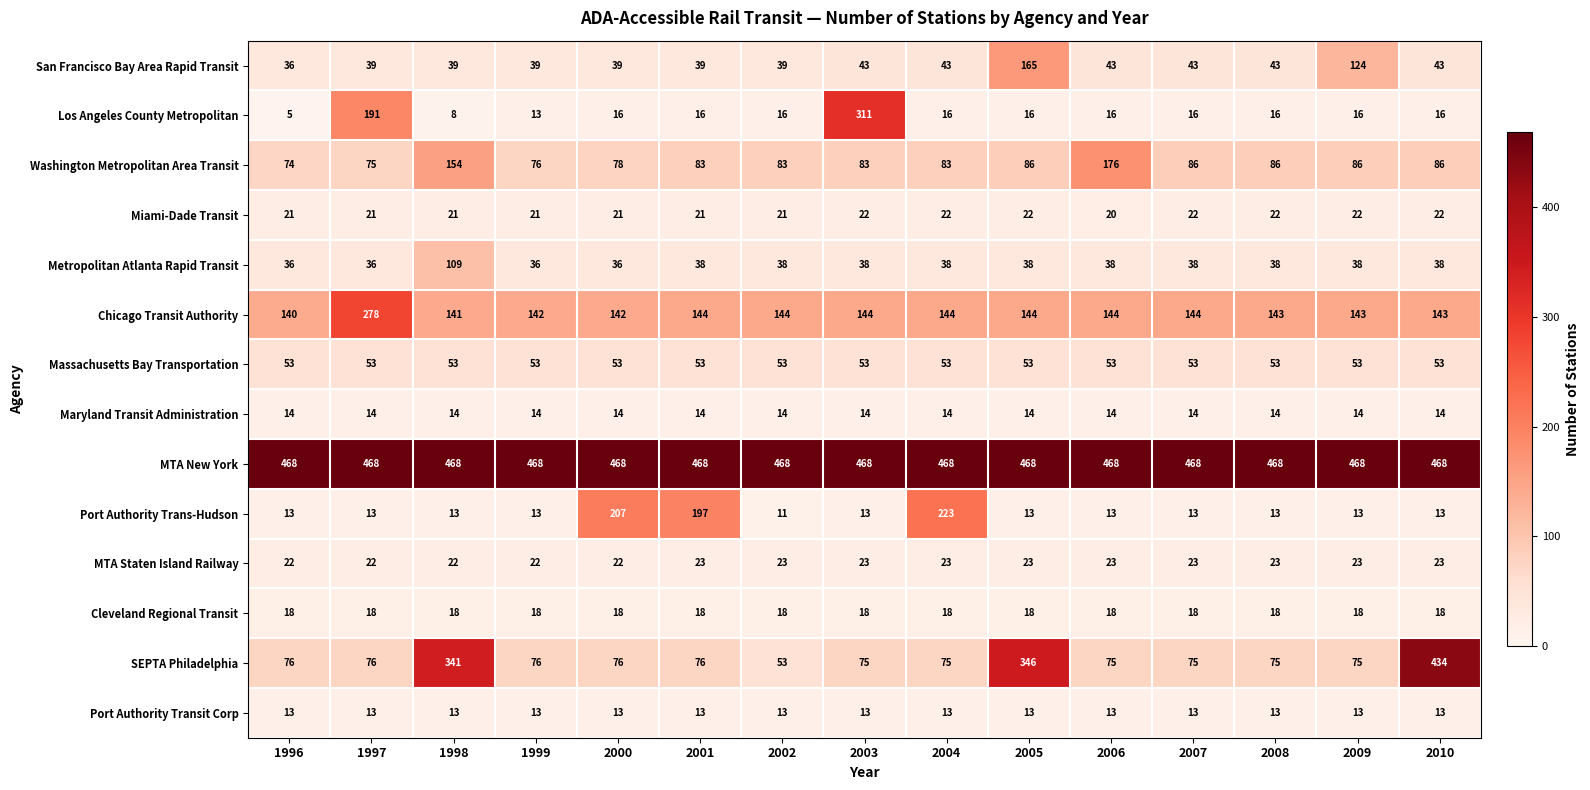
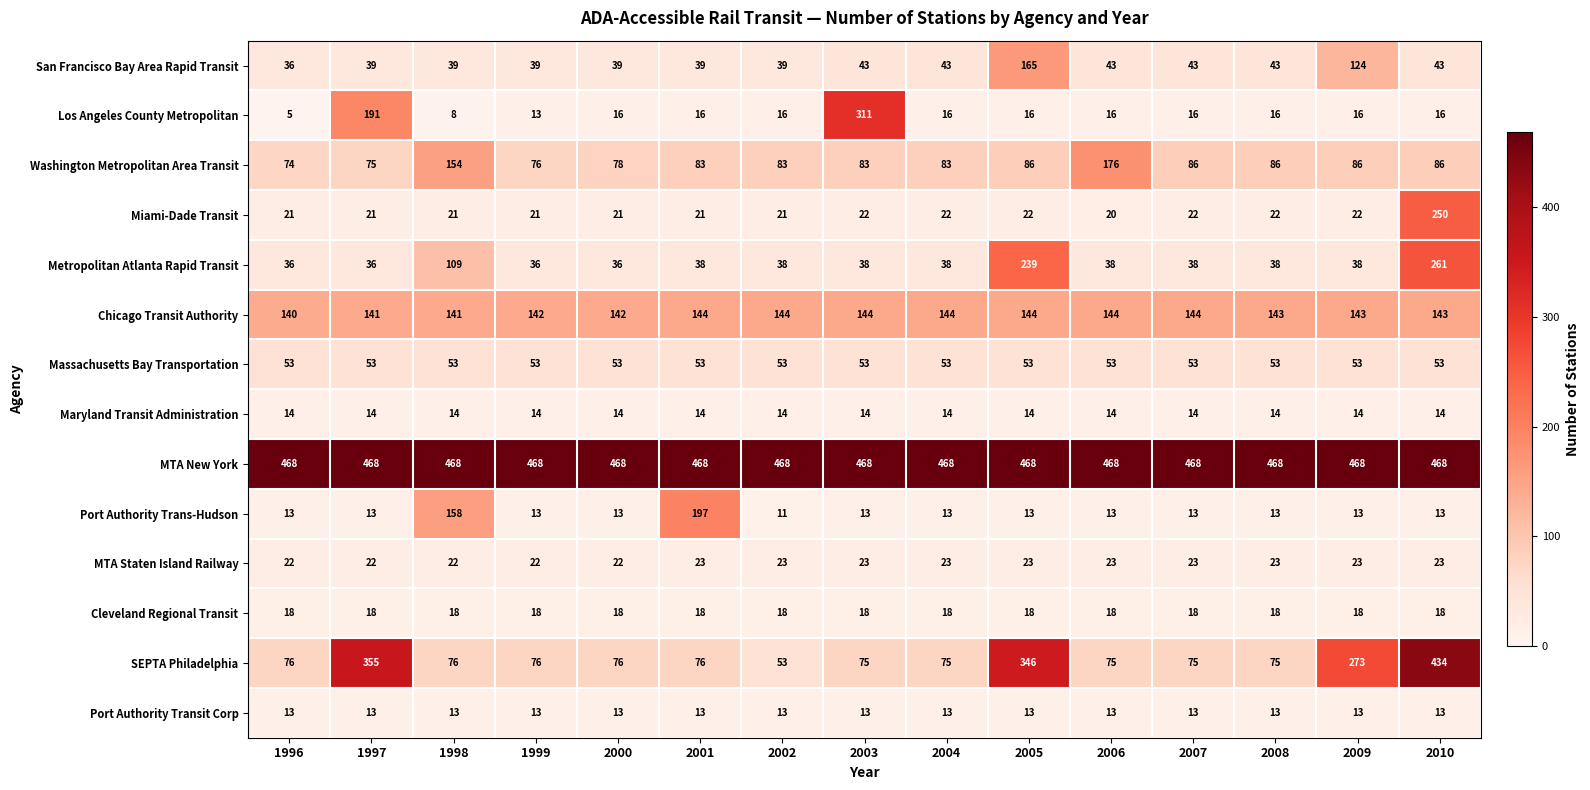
  {
    "Miami-Dade Transit": {
      "1996": 21,
      "1997": 21,
      "1998": 21,
      "1999": 21,
      "2000": 21,
      "2001": 21,
      "2002": 21,
      "2003": 22,
      "2004": 22,
      "2005": 22,
      "2006": 20,
      "2007": 22,
      "2008": 22,
      "2009": 22,
-     "2010": 22
+     "2010": 250
    },
    "Metropolitan Atlanta Rapid Transit": {
      "1996": 36,
      "1997": 36,
      "1998": 109,
      "1999": 36,
      "2000": 36,
      "2001": 38,
      "2002": 38,
      "2003": 38,
      "2004": 38,
-     "2005": 38,
+     "2005": 239,
      "2006": 38,
      "2007": 38,
      "2008": 38,
      "2009": 38,
-     "2010": 38
+     "2010": 261
    },
    "Chicago Transit Authority": {
      "1996": 140,
-     "1997": 278,
+     "1997": 141,
      "1998": 141,
      "1999": 142,
      "2000": 142,
      "2001": 144,
      "2002": 144,
      "2003": 144,
      "2004": 144,
      "2005": 144,
      "2006": 144,
      "2007": 144,
      "2008": 143,
      "2009": 143,
      "2010": 143
    },
    "Port Authority Trans-Hudson": {
      "1996": 13,
      "1997": 13,
-     "1998": 13,
+     "1998": 158,
      "1999": 13,
-     "2000": 207,
+     "2000": 13,
      "2001": 197,
      "2002": 11,
      "2003": 13,
-     "2004": 223,
+     "2004": 13,
      "2005": 13,
      "2006": 13,
      "2007": 13,
      "2008": 13,
      "2009": 13,
      "2010": 13
    },
    "SEPTA Philadelphia": {
      "1996": 76,
-     "1997": 76,
-     "1998": 341,
+     "1997": 355,
+     "1998": 76,
      "1999": 76,
      "2000": 76,
      "2001": 76,
      "2002": 53,
      "2003": 75,
      "2004": 75,
      "2005": 346,
      "2006": 75,
      "2007": 75,
      "2008": 75,
-     "2009": 75,
+     "2009": 273,
      "2010": 434
    }
  }
